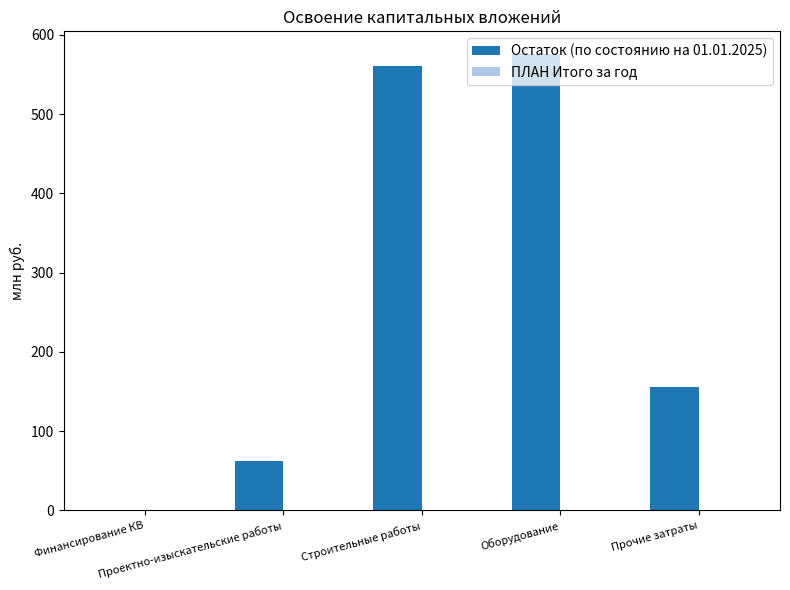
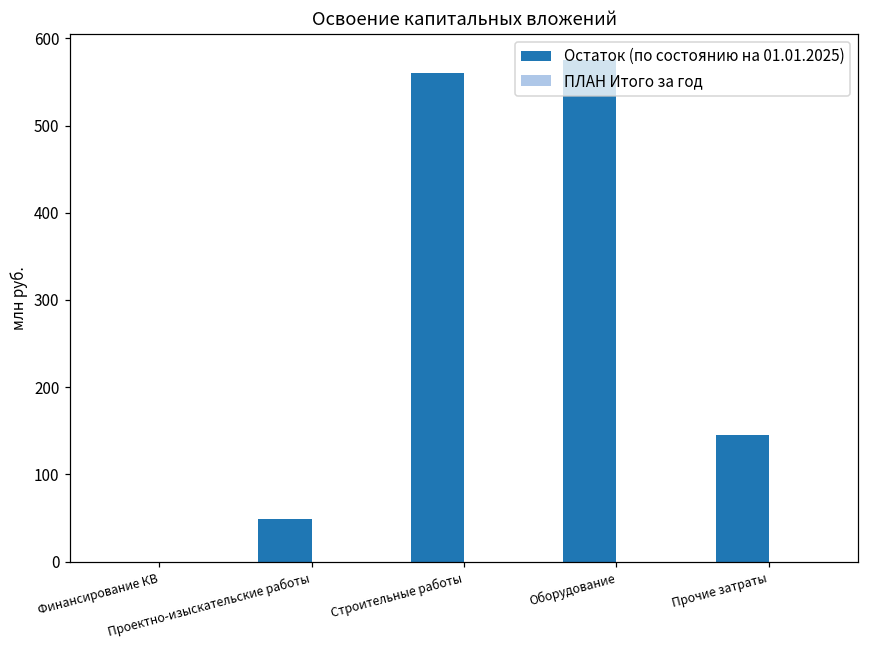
  {
    "Остаток (по состоянию на 01.01.2025)": {
      "Финансирование КВ": 0,
-     "Проектно-изыскательские работы": 60,
+     "Проектно-изыскательские работы": 50,
      "Строительные работы": 560,
-     "Прочие затраты": 160
+     "Прочие затраты": 150
    },
    "ПЛАН Итого за год": {
      "Финансирование КВ": 0,
      "Проектно-изыскательские работы": 0,
      "Строительные работы": 0,
      "Оборудование": 0,
      "Прочие затраты": 0
    }
  }
